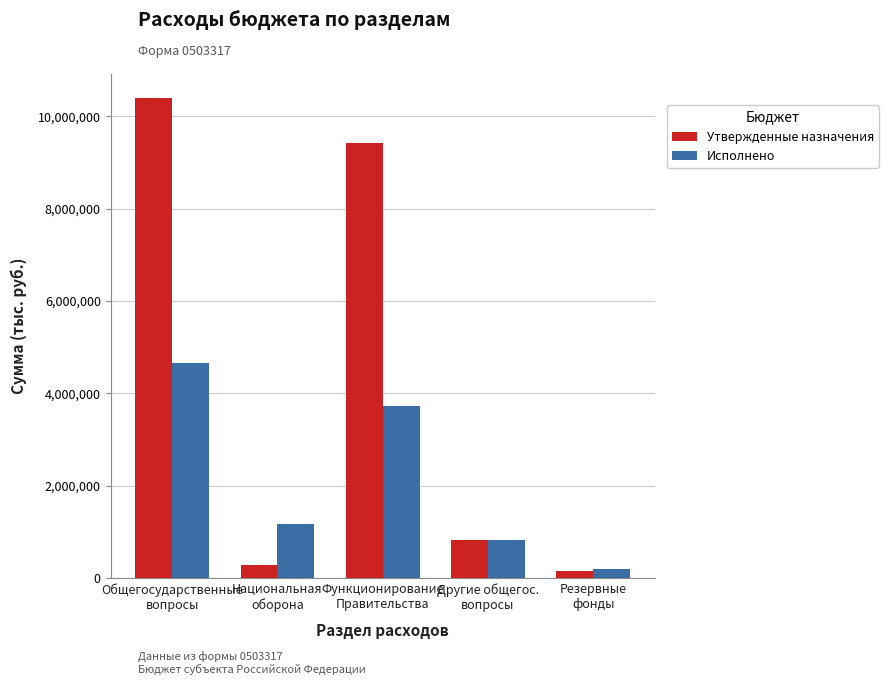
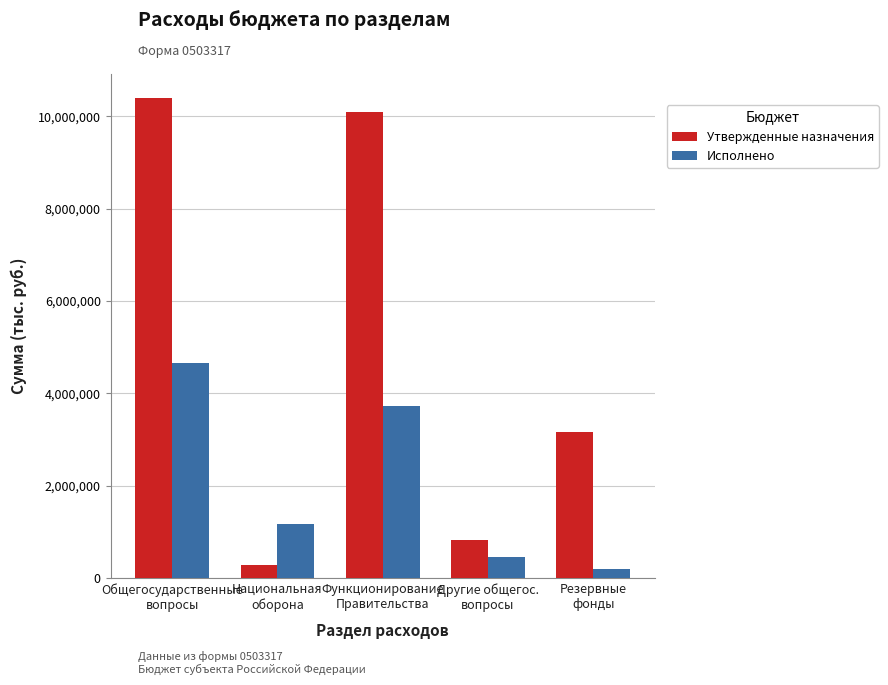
  {
    "Утвержденные назначения": {
      "Общегосударственные вопросы": "10,400,000",
      "Национальная оборона": "300,000",
-     "Функционирование Правительства": "9,400,000",
+     "Функционирование Правительства": "10,100,000",
      "Другие общегос. вопросы": "800,000",
-     "Резервные фонды": "100,000"
+     "Резервные фонды": "3,200,000"
    },
    "Исполнено": {
      "Общегосударственные вопросы": "4,700,000",
      "Национальная оборона": "1,200,000",
      "Функционирование Правительства": "3,700,000",
-     "Другие общегос. вопросы": "800,000",
+     "Другие общегос. вопросы": "400,000",
      "Резервные фонды": "200,000"
    }
  }
